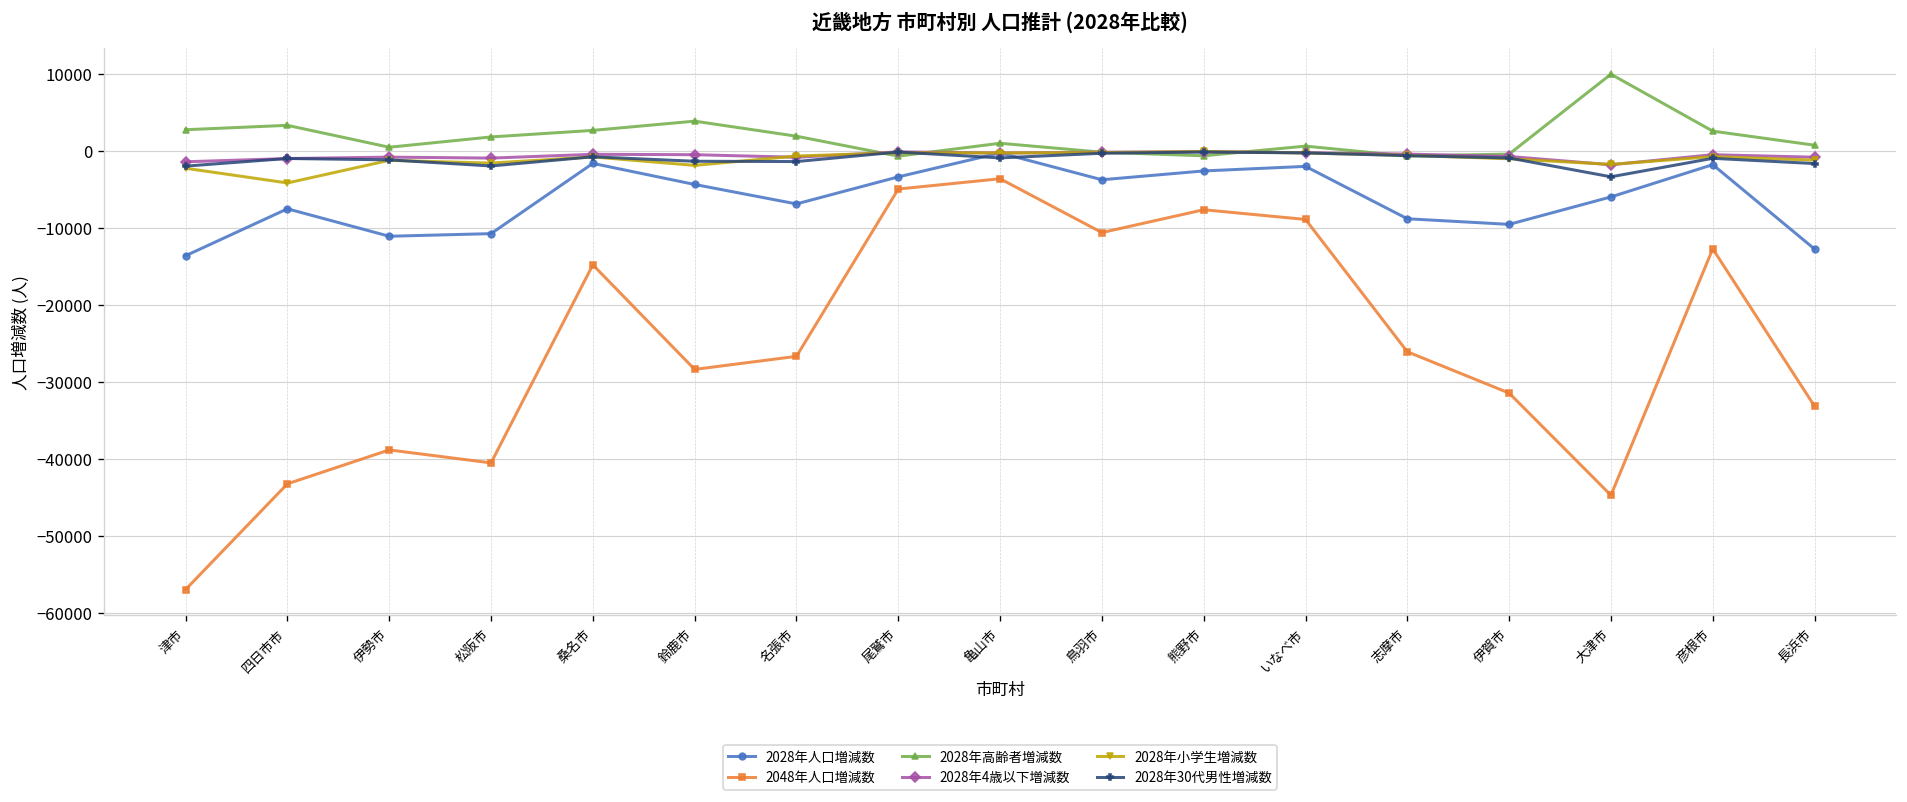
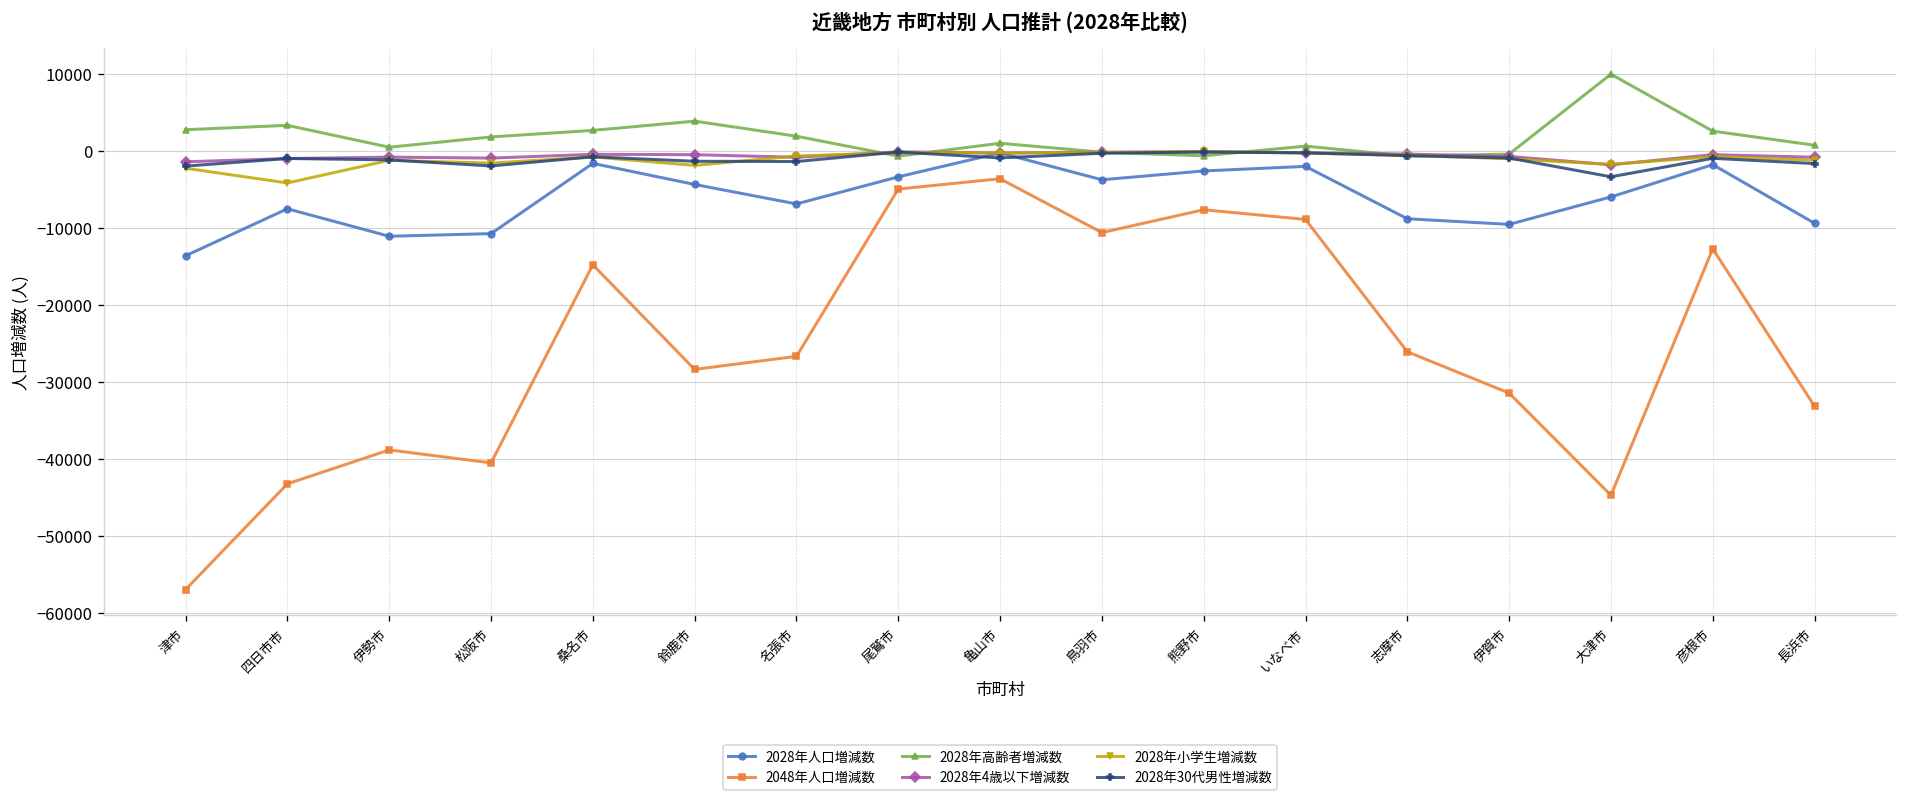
  {
    "2028年人口増減数": {
      "津市": -14000,
      "四日市市": -8000,
      "伊勢市": -11000,
      "松阪市": -11000,
      "桑名市": -2000,
      "鈴鹿市": -4000,
      "名張市": -7000,
      "尾鷲市": -3000,
      "鳥羽市": -4000,
      "熊野市": -3000,
      "いなべ市": -2000,
      "志摩市": -9000,
      "伊賀市": -10000,
      "大津市": -6000,
      "彦根市": -2000,
-     "長浜市": -13000
+     "長浜市": -9000
    },
    "2048年人口増減数": {
      "津市": -57000,
      "四日市市": -43000,
      "伊勢市": -39000,
      "松阪市": -40000,
      "桑名市": -15000,
      "鈴鹿市": -28000,
      "名張市": -27000,
      "尾鷲市": -5000,
      "亀山市": -4000,
      "鳥羽市": -11000,
      "熊野市": -8000,
      "いなべ市": -9000,
      "志摩市": -26000,
      "伊賀市": -31000,
      "大津市": -45000,
      "彦根市": -13000,
      "長浜市": -33000
    },
    "2028年高齢者増減数": {
      "津市": 3000,
      "四日市市": 3000,
      "伊勢市": 0,
      "松阪市": 2000,
      "桑名市": 3000,
      "鈴鹿市": 4000,
      "名張市": 2000,
      "尾鷲市": -1000,
      "亀山市": 1000,
      "熊野市": -1000,
      "いなべ市": 1000,
      "大津市": 10000,
      "彦根市": 3000,
      "長浜市": 1000
    },
    "2028年4歳以下増減数": {
      "津市": -1000,
      "松阪市": -1000,
      "鈴鹿市": 0
    },
    "2028年小学生増減数": {
      "四日市市": -4000,
      "鈴鹿市": -2000
    },
    "2028年30代男性増減数": {
      "鈴鹿市": -1000,
      "名張市": -1000,
      "亀山市": -1000,
      "大津市": -3000,
      "長浜市": -2000
    }
  }
